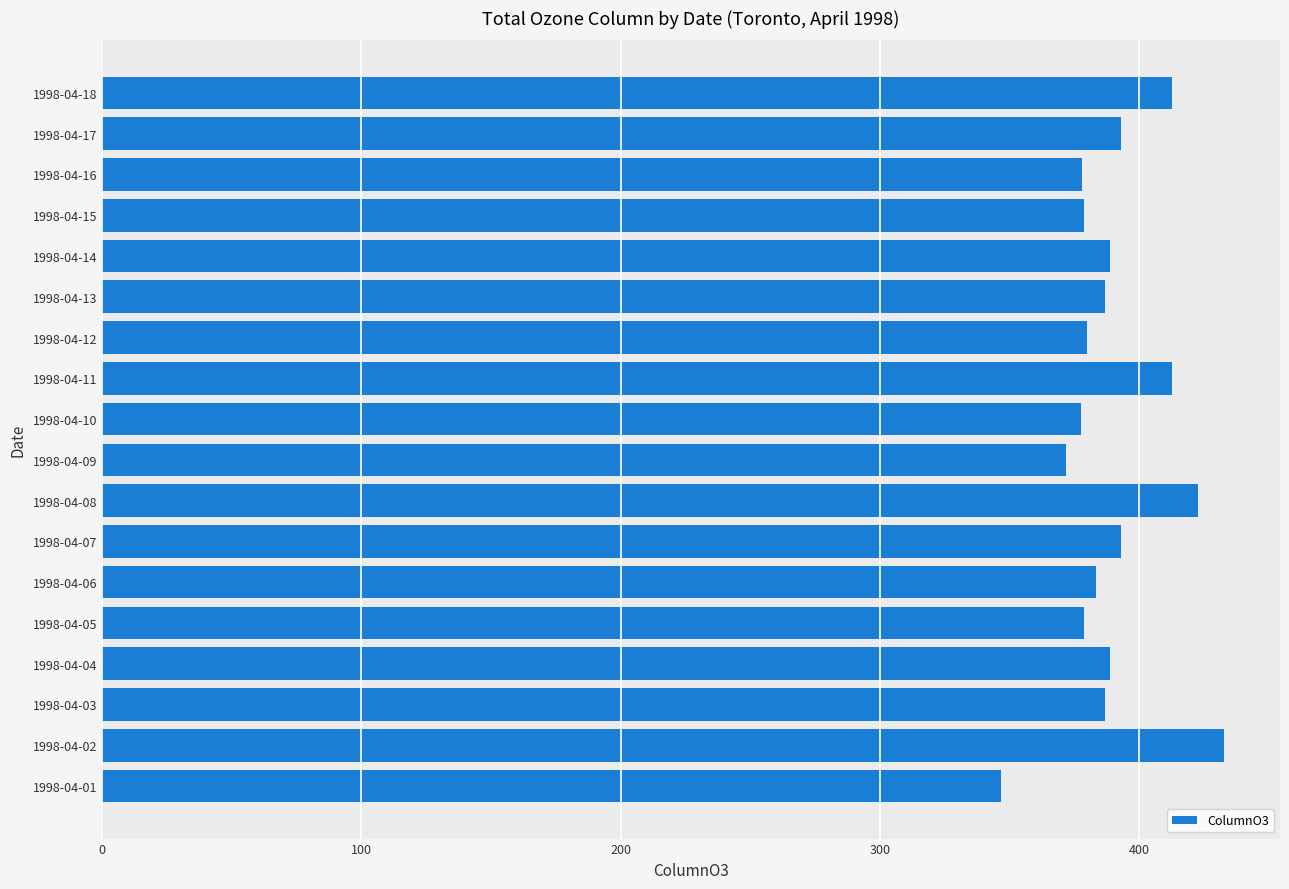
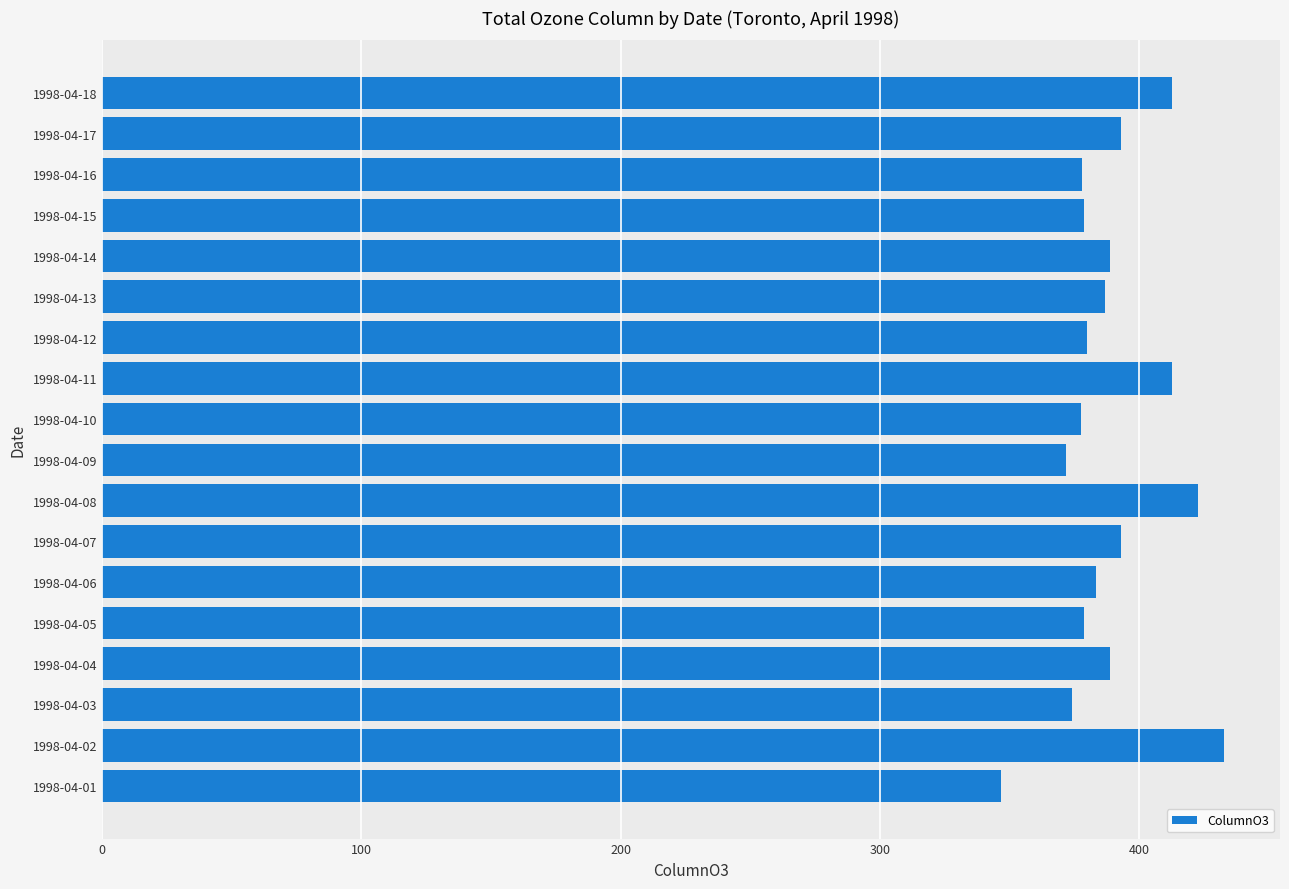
  {
    "1998-04-18": 413,
    "1998-04-17": 393,
    "1998-04-16": 378,
    "1998-04-15": 379,
    "1998-04-14": 389,
    "1998-04-13": 387,
    "1998-04-12": 380,
    "1998-04-11": 413,
    "1998-04-10": 378,
    "1998-04-09": 372,
    "1998-04-08": 423,
    "1998-04-07": 393,
    "1998-04-06": 383,
    "1998-04-05": 379,
    "1998-04-04": 389,
-   "1998-04-03": 387,
+   "1998-04-03": 374,
    "1998-04-02": 433,
    "1998-04-01": 347
  }
